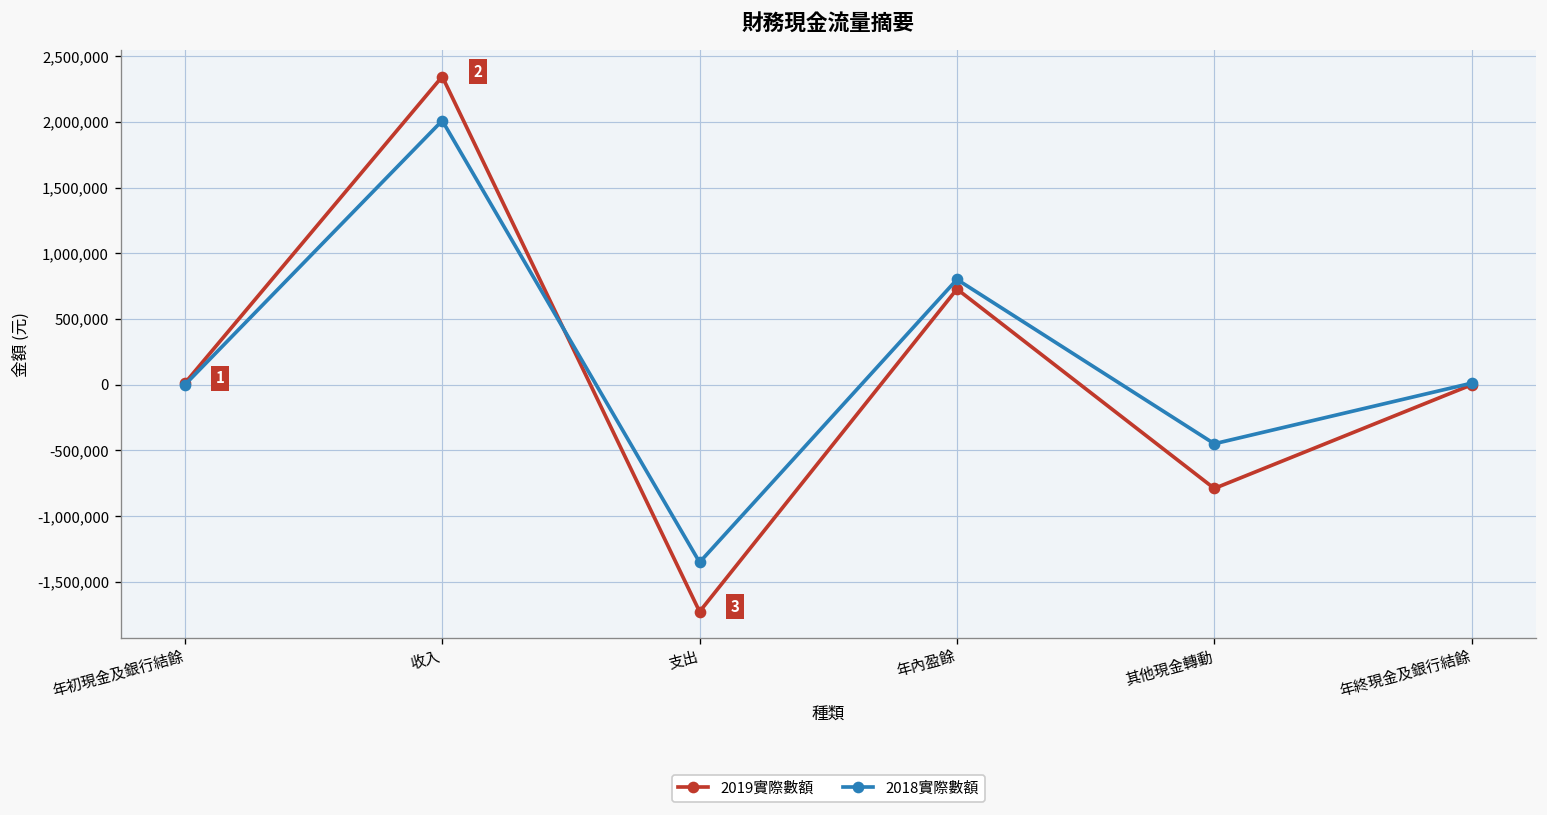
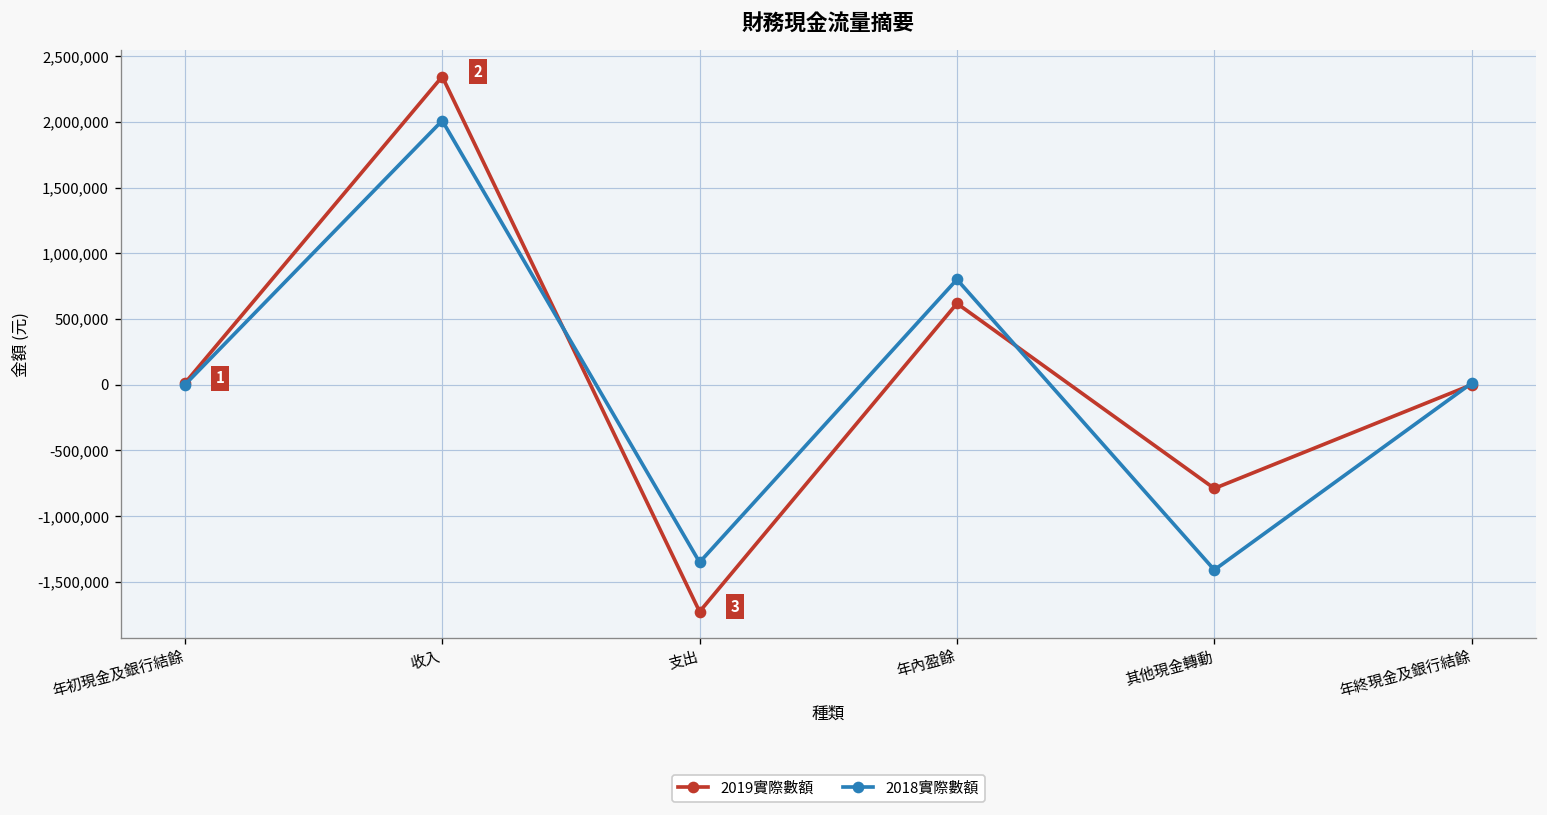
  {
    "2019實際數額": {
      "收入": "2,350,000",
      "支出": "-1,730,000",
-     "年內盈餘": "730,000",
+     "年內盈餘": "620,000",
      "其他現金轉動": "-790,000"
    },
    "2018實際數額": {
      "收入": "2,010,000",
      "支出": "-1,350,000",
      "年內盈餘": "800,000",
-     "其他現金轉動": "-450,000"
+     "其他現金轉動": "-1,410,000"
    }
  }
